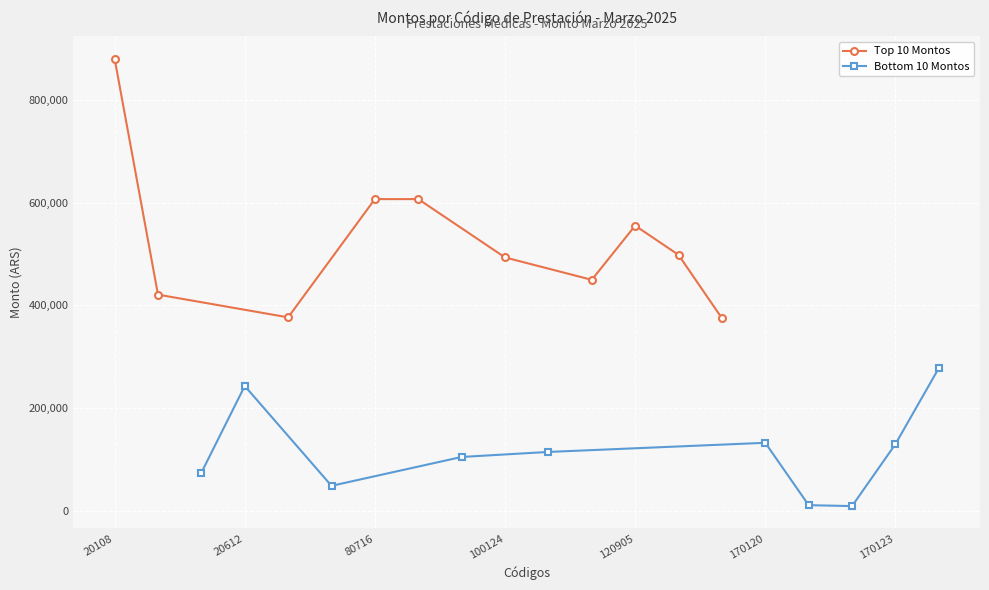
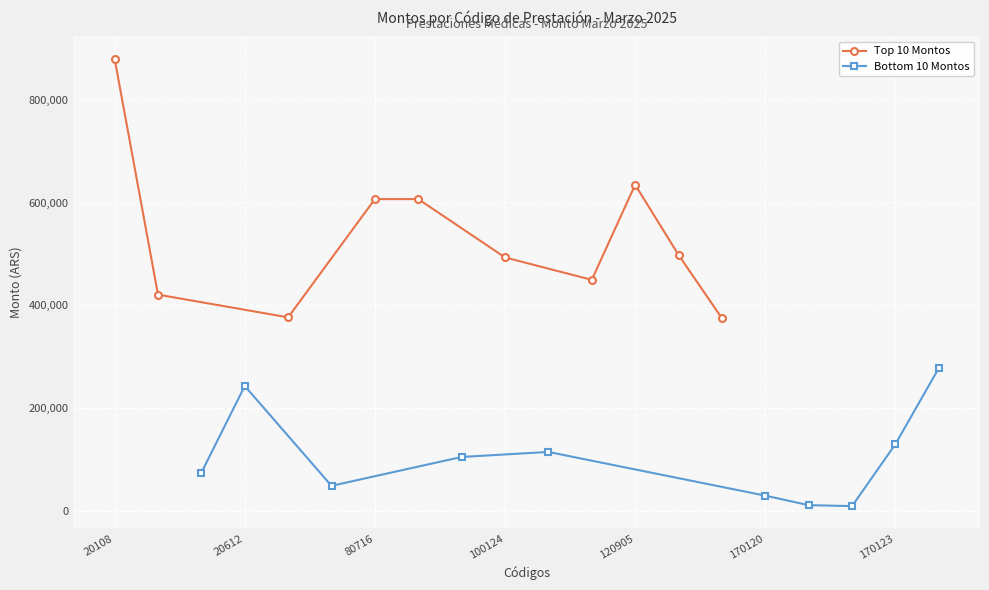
  {
    "Top 10 Montos": {
      "20108": "880,000",
      "80716": "610,000",
      "100124": "490,000",
-     "120905": "560,000"
+     "120905": "630,000"
    },
    "Bottom 10 Montos": {
      "20612": "240,000",
-     "170120": "130,000",
+     "170120": "30,000",
      "170123": "130,000"
    }
  }
